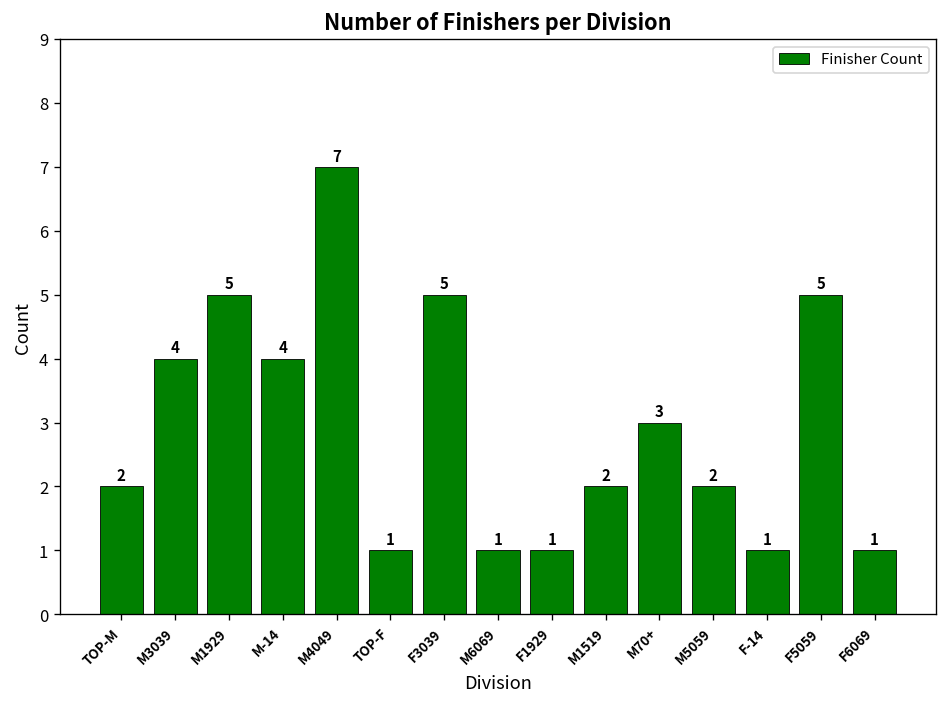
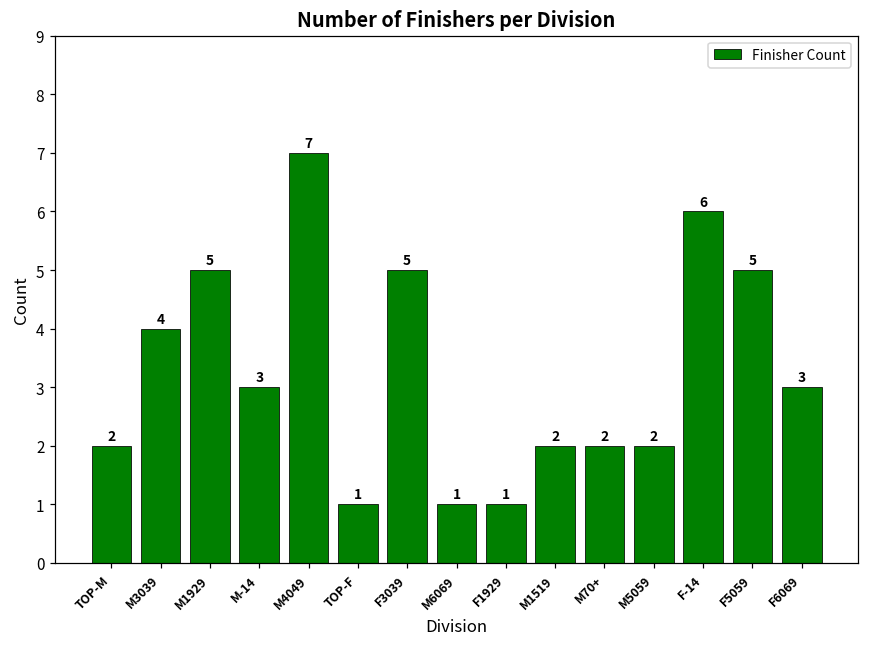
  {
    "TOP-M": 2,
    "M3039": 4,
    "M1929": 5,
-   "M-14": 4,
+   "M-14": 3,
    "M4049": 7,
    "TOP-F": 1,
    "F3039": 5,
    "M6069": 1,
    "F1929": 1,
    "M1519": 2,
-   "M70+": 3,
+   "M70+": 2,
    "M5059": 2,
-   "F-14": 1,
+   "F-14": 6,
    "F5059": 5,
-   "F6069": 1
+   "F6069": 3
  }
